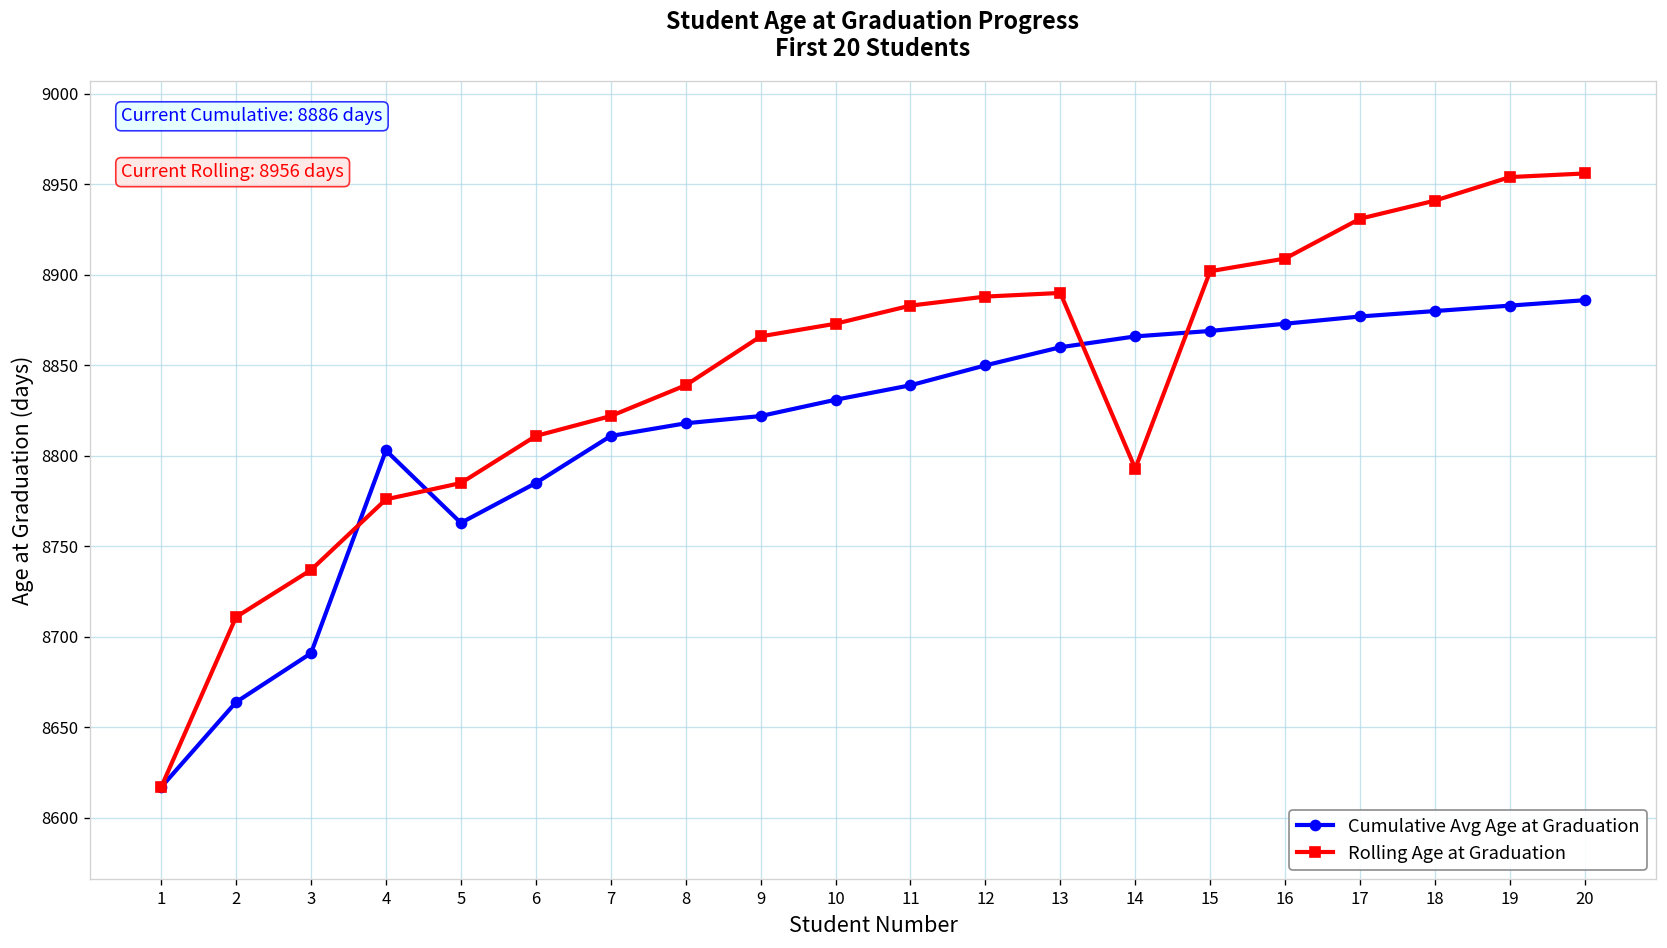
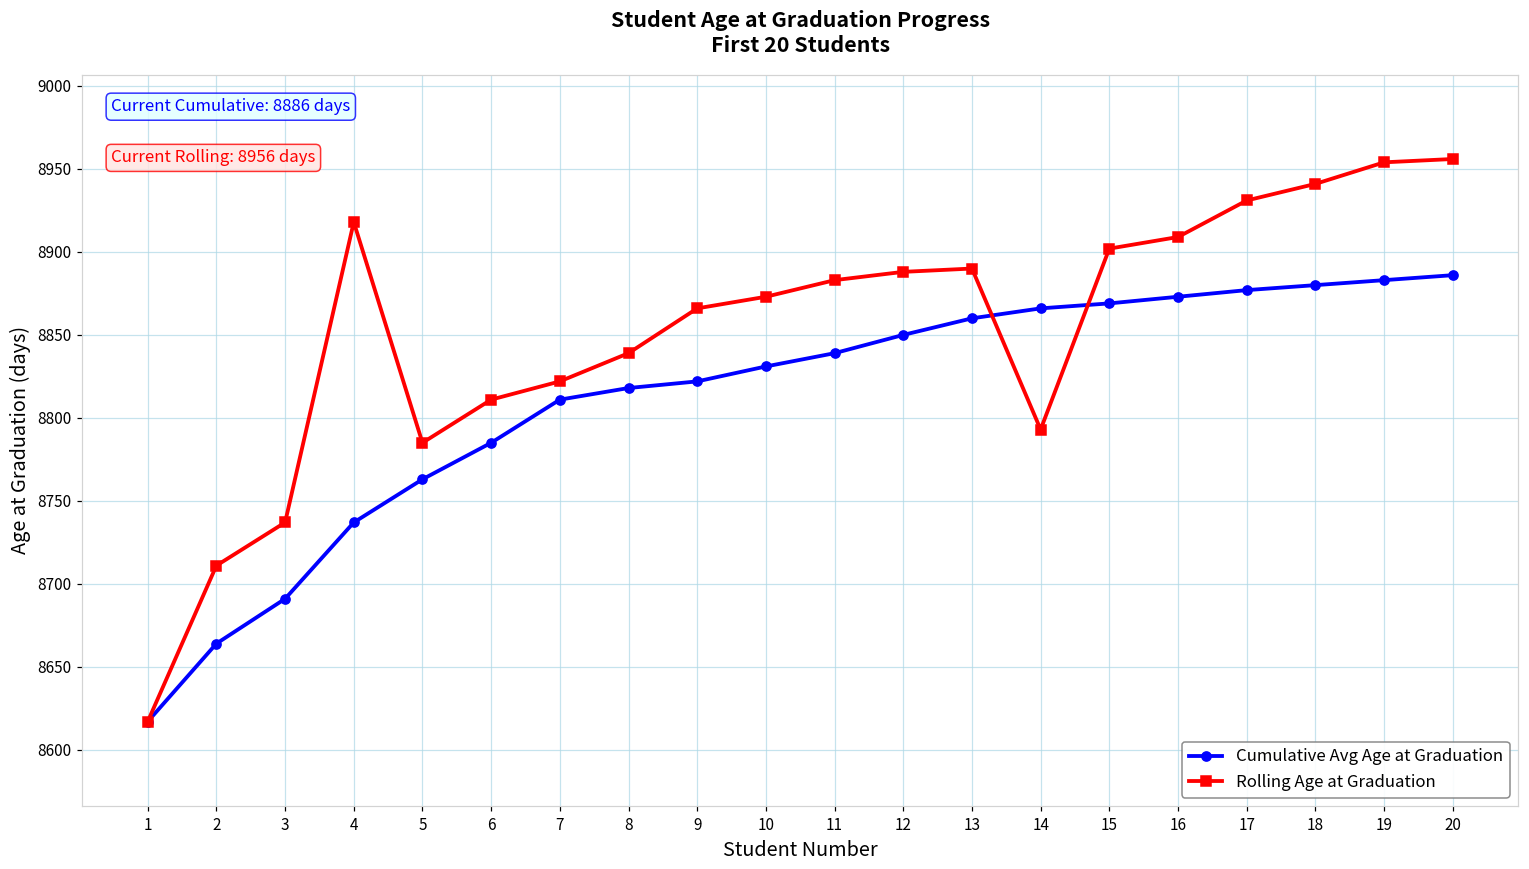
  {
    "Cumulative Avg Age at Graduation": {
      "2": 8664,
      "3": 8691,
-     "4": 8803,
+     "4": 8737,
      "5": 8763,
      "6": 8785,
      "7": 8811,
      "8": 8818,
      "9": 8822,
      "10": 8831,
      "11": 8839,
      "12": 8850,
      "13": 8860,
      "14": 8866,
      "15": 8869,
      "16": 8873,
      "17": 8877,
      "18": 8880,
      "19": 8883,
      "20": 8886
    },
    "Rolling Age at Graduation": {
      "2": 8711,
      "3": 8737,
-     "4": 8776,
+     "4": 8918,
      "5": 8785,
      "6": 8811,
      "7": 8822,
      "8": 8839,
      "9": 8866,
      "10": 8873,
      "11": 8883,
      "12": 8888,
      "13": 8890,
      "14": 8793,
      "15": 8902,
      "16": 8909,
      "17": 8931,
      "18": 8941,
      "19": 8954,
      "20": 8956
    }
  }
